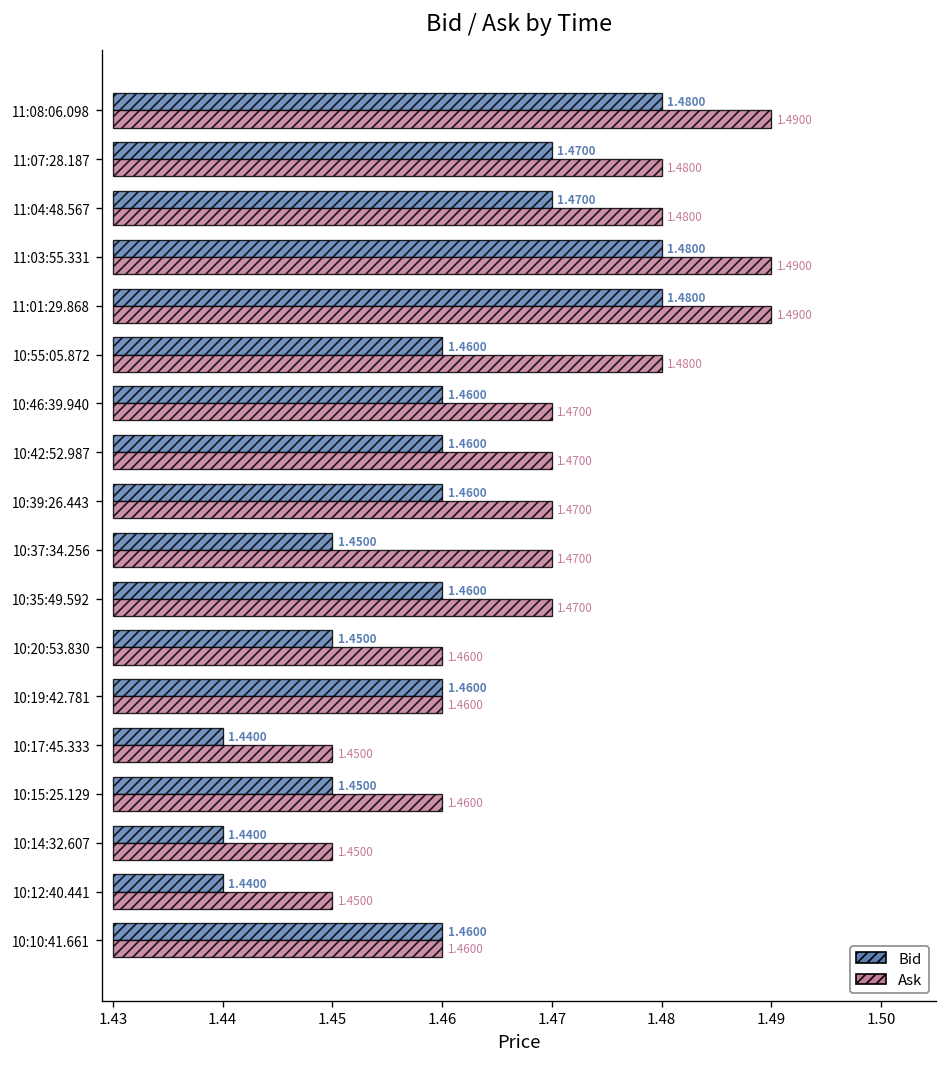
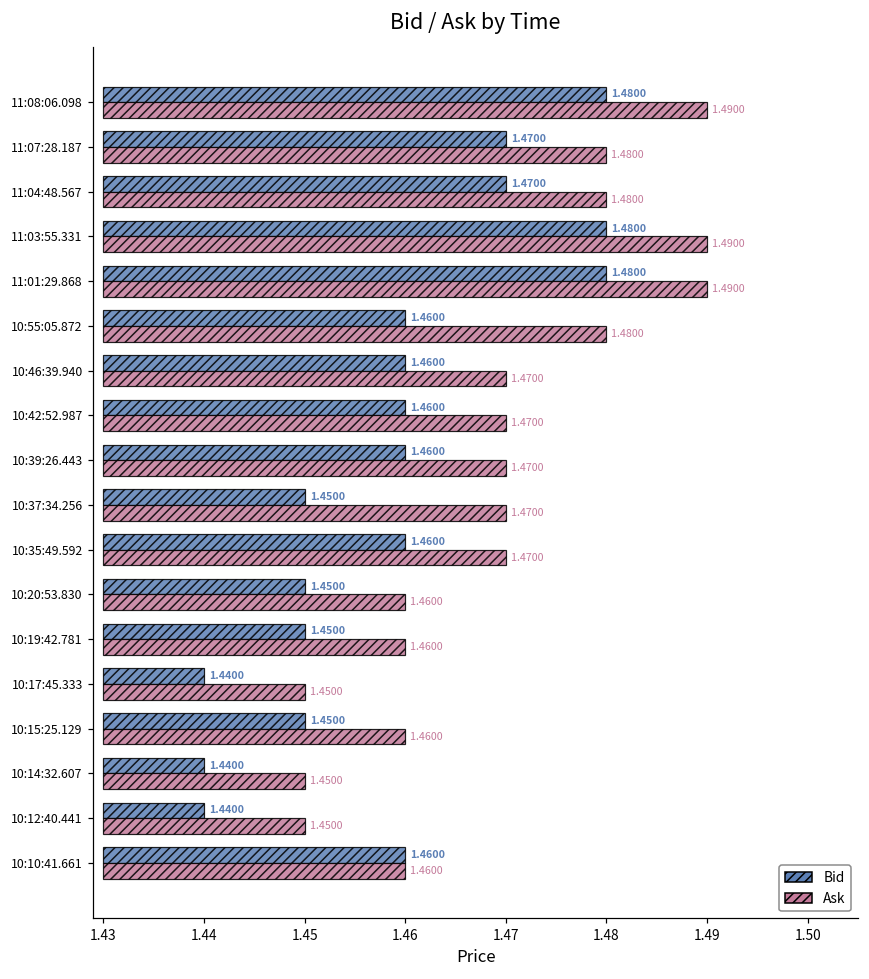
  {
    "Bid": {
-     "10:19:42.781": 1.4600
+     "10:19:42.781": 1.4500
    }
  }
